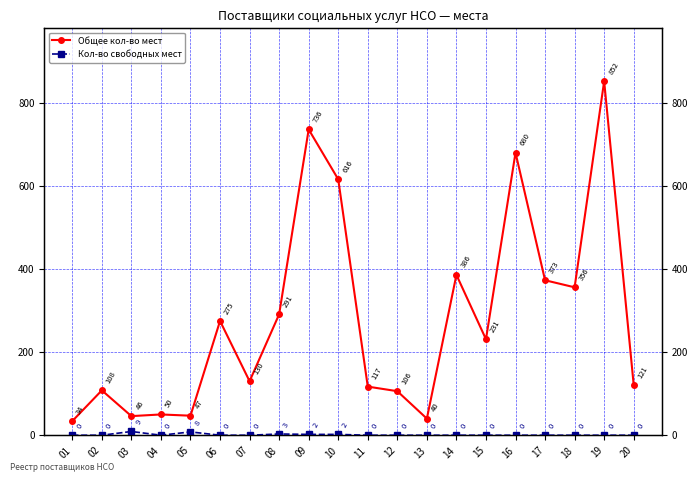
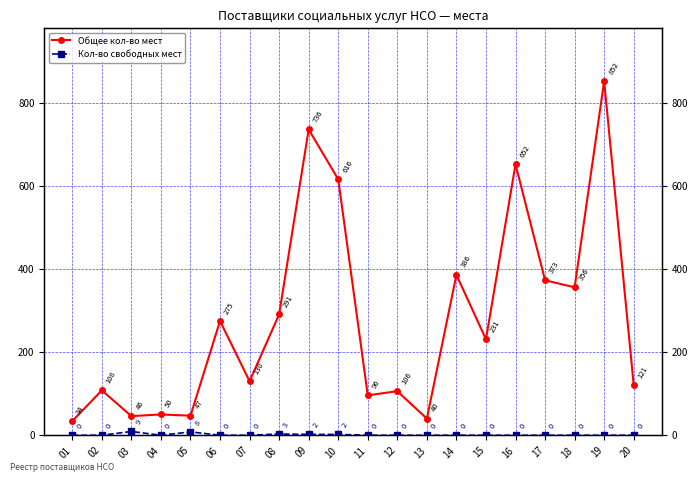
  {
    "Общее кол-во мест": {
      "01": 34,
      "02": 108,
      "03": 46,
      "04": 50,
      "05": 47,
      "06": 275,
      "07": 130,
      "08": 291,
      "09": 736,
      "10": 616,
-     "11": 117,
+     "11": 96,
      "12": 106,
      "13": 40,
      "14": 386,
      "15": 231,
-     "16": 680,
+     "16": 652,
      "17": 373,
      "18": 356,
      "19": 852,
      "20": 121
    },
    "Кол-во свободных мест": {
      "01": 0,
      "02": 0,
      "03": 9,
      "04": 0,
      "05": 8,
      "06": 0,
      "07": 0,
      "08": 3,
      "09": 2,
      "10": 2,
      "11": 0,
      "12": 0,
      "13": 0,
      "14": 0,
      "15": 0,
      "16": 0,
      "17": 0,
      "18": 0,
      "19": 0,
      "20": 0
    }
  }
